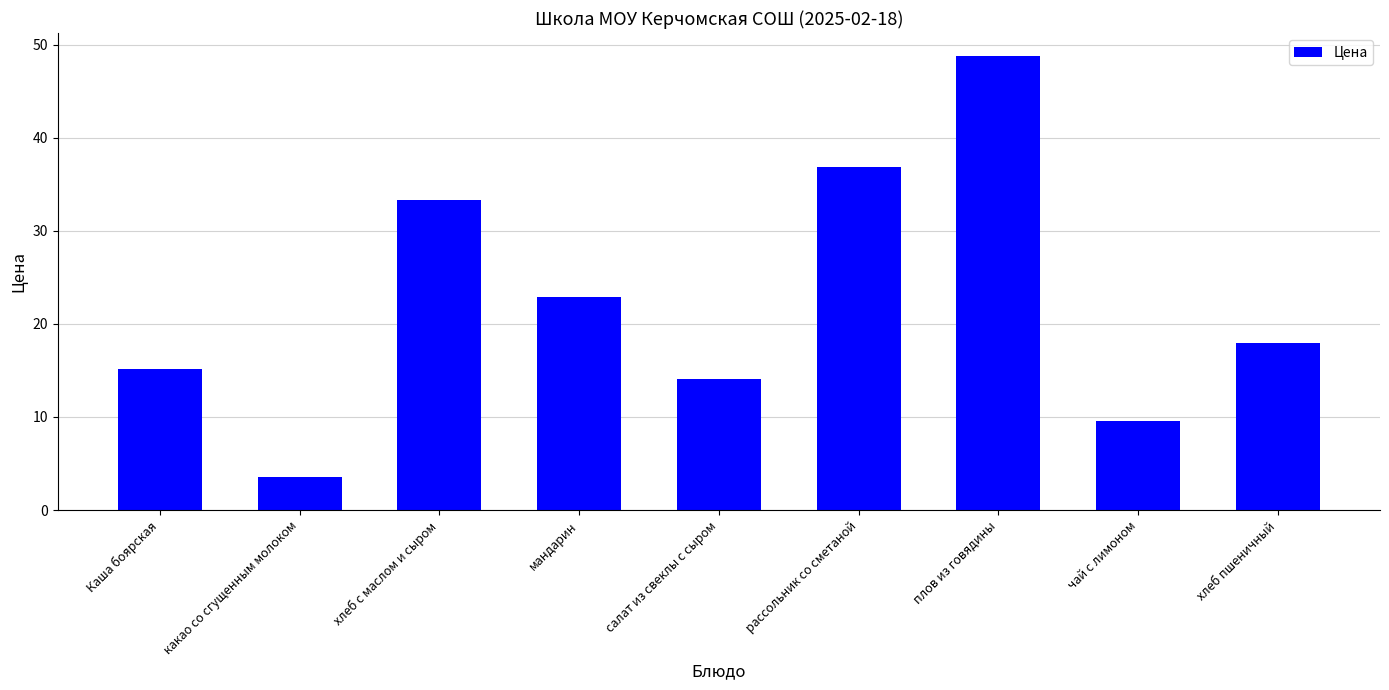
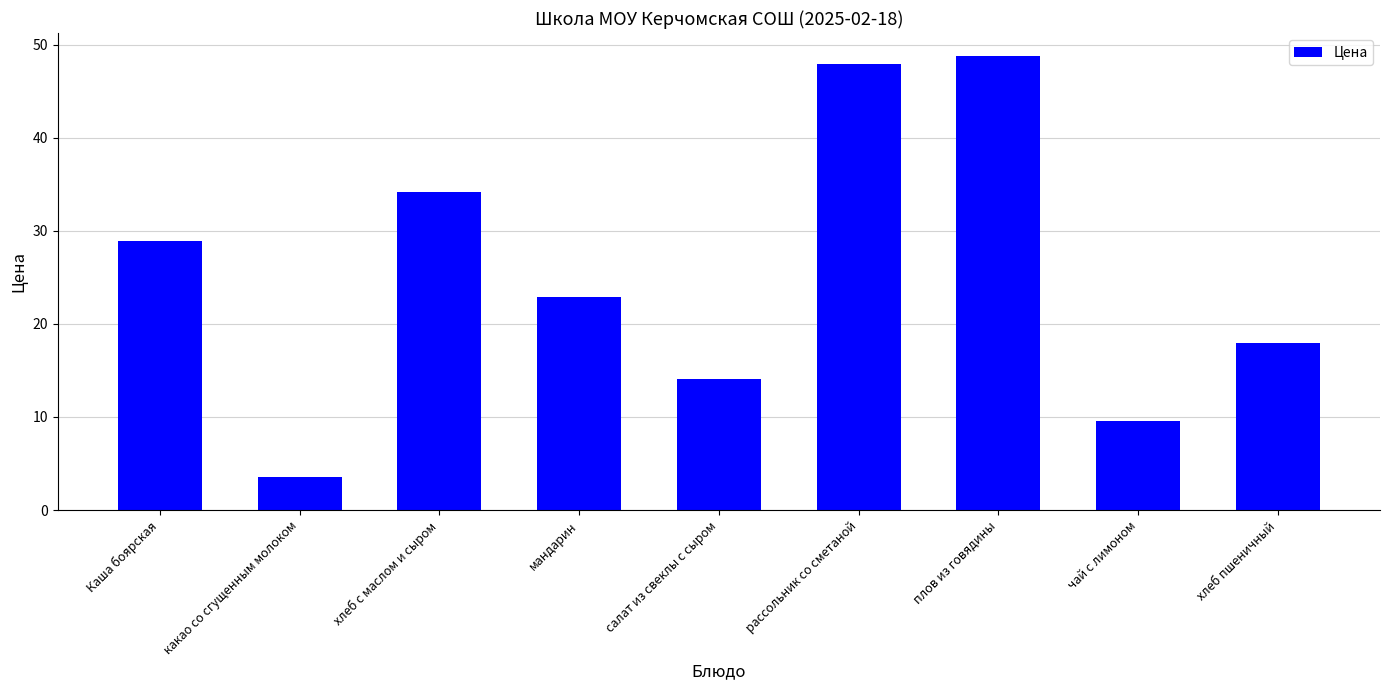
  {
-   "Каша боярская": 15,
+   "Каша боярская": 29,
    "какао со сгущенным молоком": 4,
-   "хлеб с маслом и сыром": 33,
+   "хлеб с маслом и сыром": 34,
    "мандарин": 23,
    "салат из свеклы с сыром": 14,
-   "рассольник со сметаной": 37,
+   "рассольник со сметаной": 48,
    "плов из говядины": 49,
    "чай с лимоном": 10,
    "хлеб пшеничный": 18
  }
